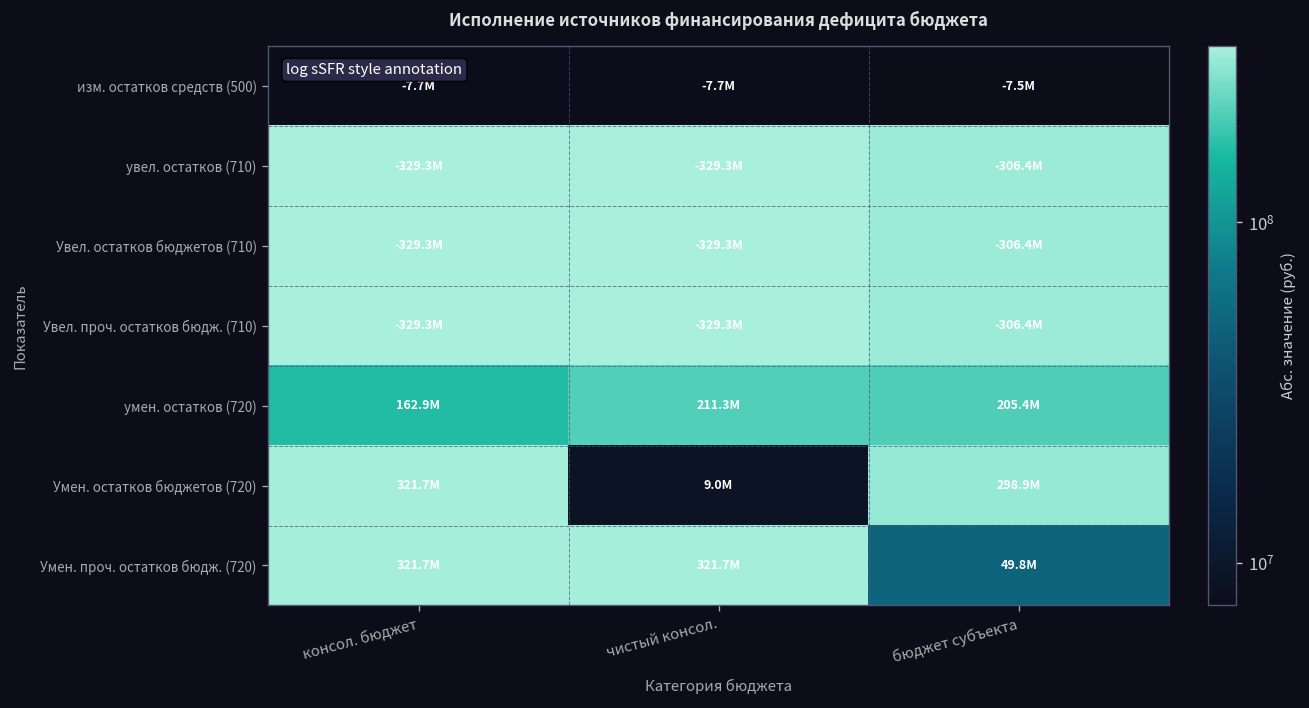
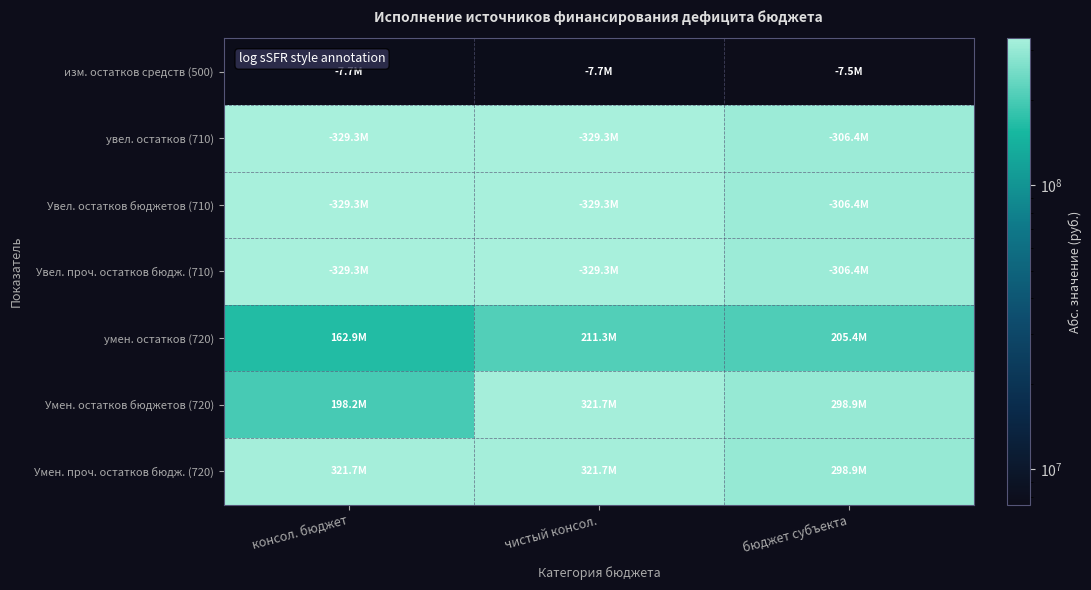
  {
    "изм. остатков средств (500)": {
      "чистый консол.": "-7.7M",
      "бюджет субъекта": "-7.5M"
    },
    "увел. остатков (710)": {
      "консол. бюджет": "-329.3M",
      "чистый консол.": "-329.3M",
      "бюджет субъекта": "-306.4M"
    },
    "Увел. остатков бюджетов (710)": {
      "консол. бюджет": "-329.3M",
      "чистый консол.": "-329.3M",
      "бюджет субъекта": "-306.4M"
    },
    "Увел. проч. остатков бюдж. (710)": {
      "консол. бюджет": "-329.3M",
      "чистый консол.": "-329.3M",
      "бюджет субъекта": "-306.4M"
    },
    "умен. остатков (720)": {
      "консол. бюджет": "162.9M",
      "чистый консол.": "211.3M",
      "бюджет субъекта": "205.4M"
    },
    "Умен. остатков бюджетов (720)": {
-     "консол. бюджет": "321.7M",
-     "чистый консол.": "9.0M",
+     "консол. бюджет": "198.2M",
+     "чистый консол.": "321.7M",
      "бюджет субъекта": "298.9M"
    },
    "Умен. проч. остатков бюдж. (720)": {
      "консол. бюджет": "321.7M",
      "чистый консол.": "321.7M",
-     "бюджет субъекта": "49.8M"
+     "бюджет субъекта": "298.9M"
    }
  }
